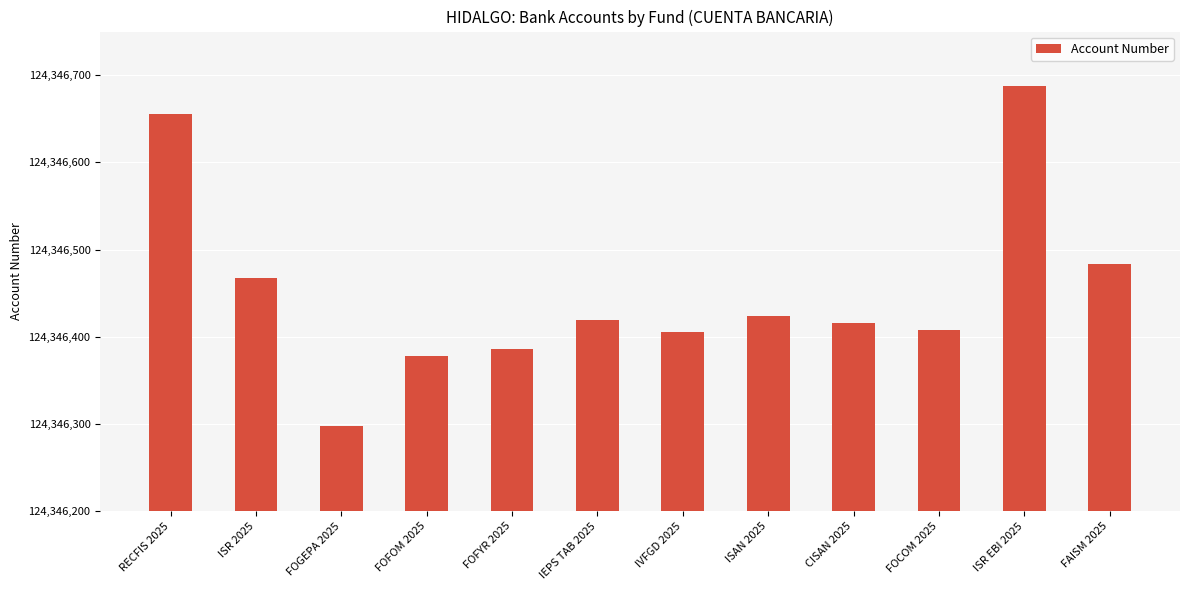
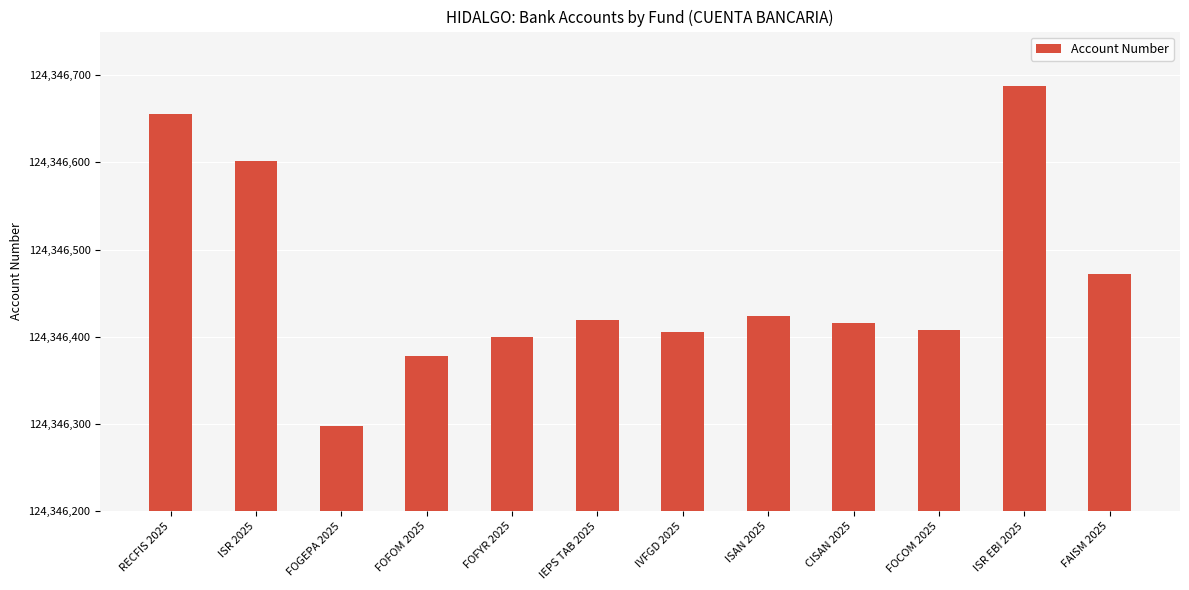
  {
    "RECFIS 2025": "124,346,660",
-   "ISR 2025": "124,346,470",
+   "ISR 2025": "124,346,600",
    "FOGEPA 2025": "124,346,300",
    "FOFOM 2025": "124,346,380",
-   "FOFYR 2025": "124,346,390",
+   "FOFYR 2025": "124,346,400",
    "IEPS TAB 2025": "124,346,420",
    "IVFGD 2025": "124,346,410",
    "ISAN 2025": "124,346,420",
    "CISAN 2025": "124,346,420",
    "FOCOM 2025": "124,346,410",
    "ISR EBI 2025": "124,346,690",
-   "FAISM 2025": "124,346,480"
+   "FAISM 2025": "124,346,470"
  }
